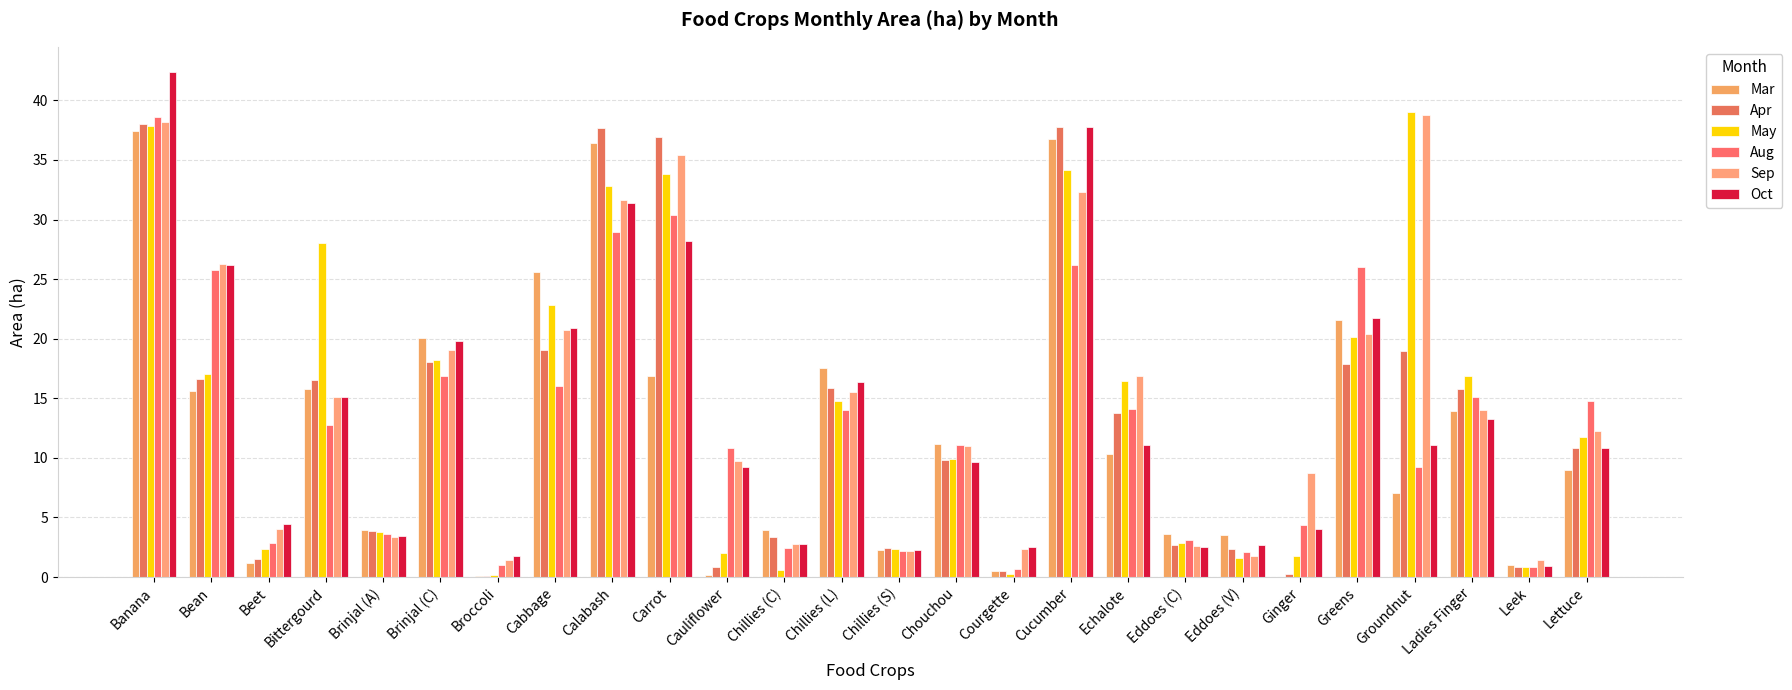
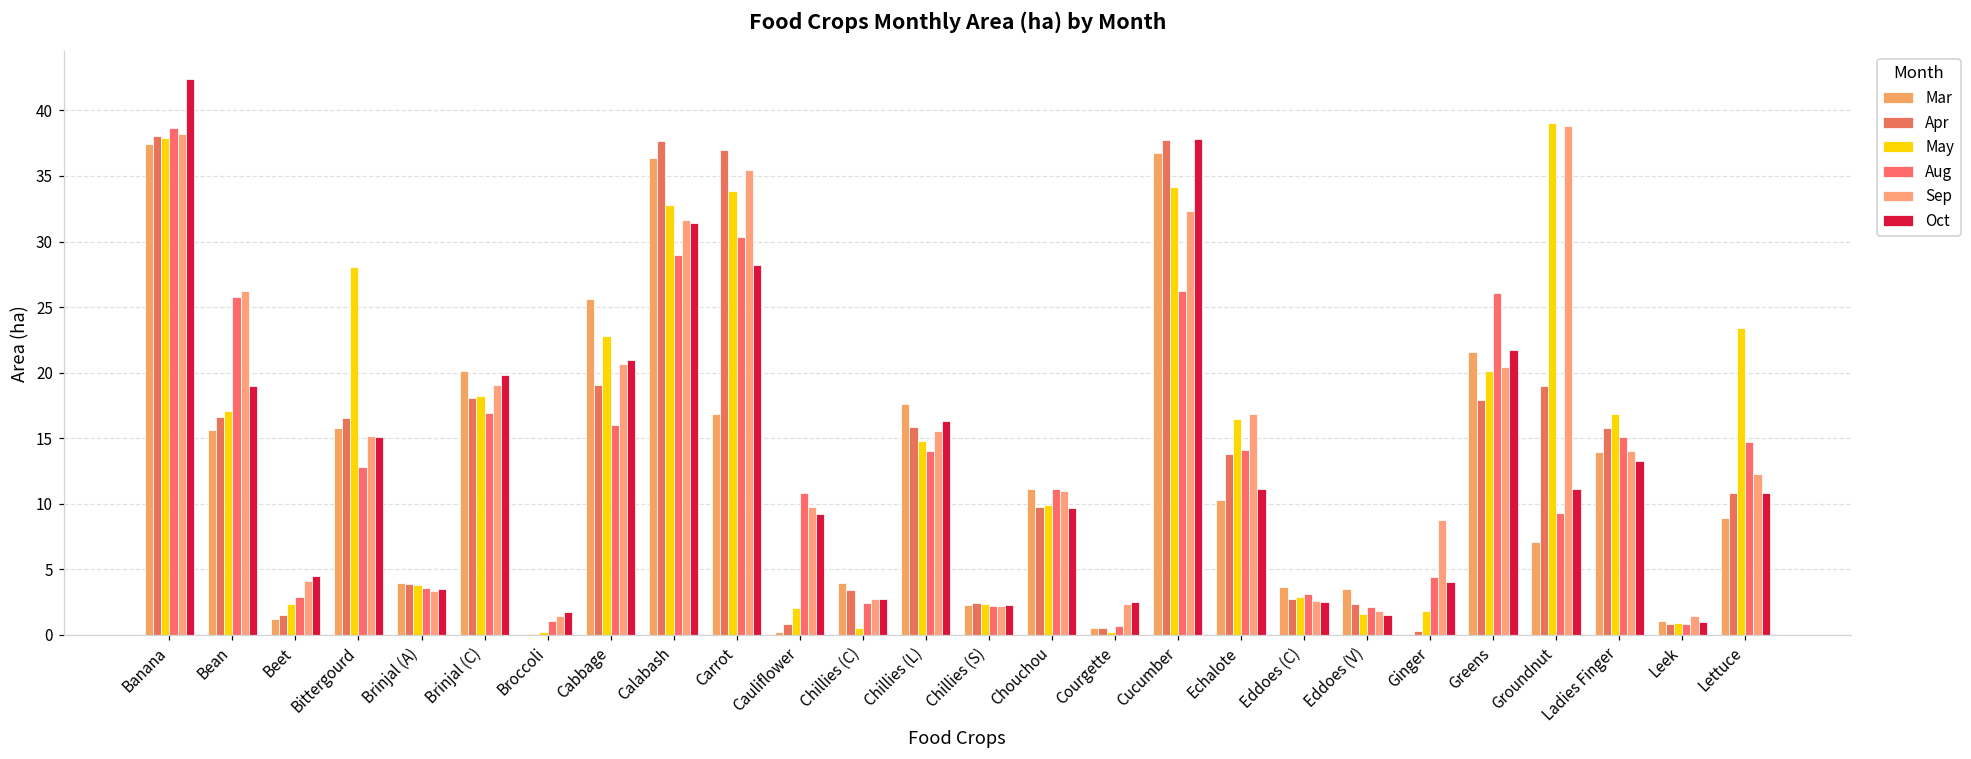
  {
    "May": {
      "Banana": 37.9,
      "Bean": 17.1,
      "Beet": 2.3,
      "Bittergourd": 28.0,
      "Brinjal (A)": 3.8,
      "Brinjal (C)": 18.2,
      "Broccoli": 0.2,
      "Cabbage": 22.8,
      "Calabash": 32.8,
      "Carrot": 33.9,
      "Cauliflower": 2.0,
      "Chillies (C)": 0.6,
      "Chillies (L)": 14.8,
      "Chillies (S)": 2.4,
      "Chouchou": 9.9,
      "Courgette": 0.2,
      "Cucumber": 34.2,
      "Echalote": 16.5,
      "Eddoes (C)": 2.9,
      "Eddoes (V)": 1.6,
      "Ginger": 1.8,
      "Greens": 20.1,
      "Groundnut": 39.0,
      "Ladies Finger": 16.9,
      "Leek": 0.9,
-     "Lettuce": 11.8
+     "Lettuce": 23.4
    },
    "Oct": {
      "Banana": 42.4,
-     "Bean": 26.2,
+     "Bean": 19.0,
      "Beet": 4.5,
      "Bittergourd": 15.1,
      "Brinjal (A)": 3.5,
      "Brinjal (C)": 19.8,
      "Broccoli": 1.8,
      "Cabbage": 20.9,
      "Calabash": 31.4,
      "Carrot": 28.2,
      "Cauliflower": 9.2,
      "Chillies (C)": 2.7,
      "Chillies (L)": 16.3,
      "Chillies (S)": 2.3,
      "Chouchou": 9.6,
      "Courgette": 2.5,
      "Cucumber": 37.8,
      "Echalote": 11.1,
      "Eddoes (C)": 2.5,
-     "Eddoes (V)": 2.7,
+     "Eddoes (V)": 1.5,
      "Ginger": 4.0,
      "Greens": 21.7,
      "Groundnut": 11.1,
      "Ladies Finger": 13.3,
      "Leek": 1.0,
      "Lettuce": 10.8
    }
  }
